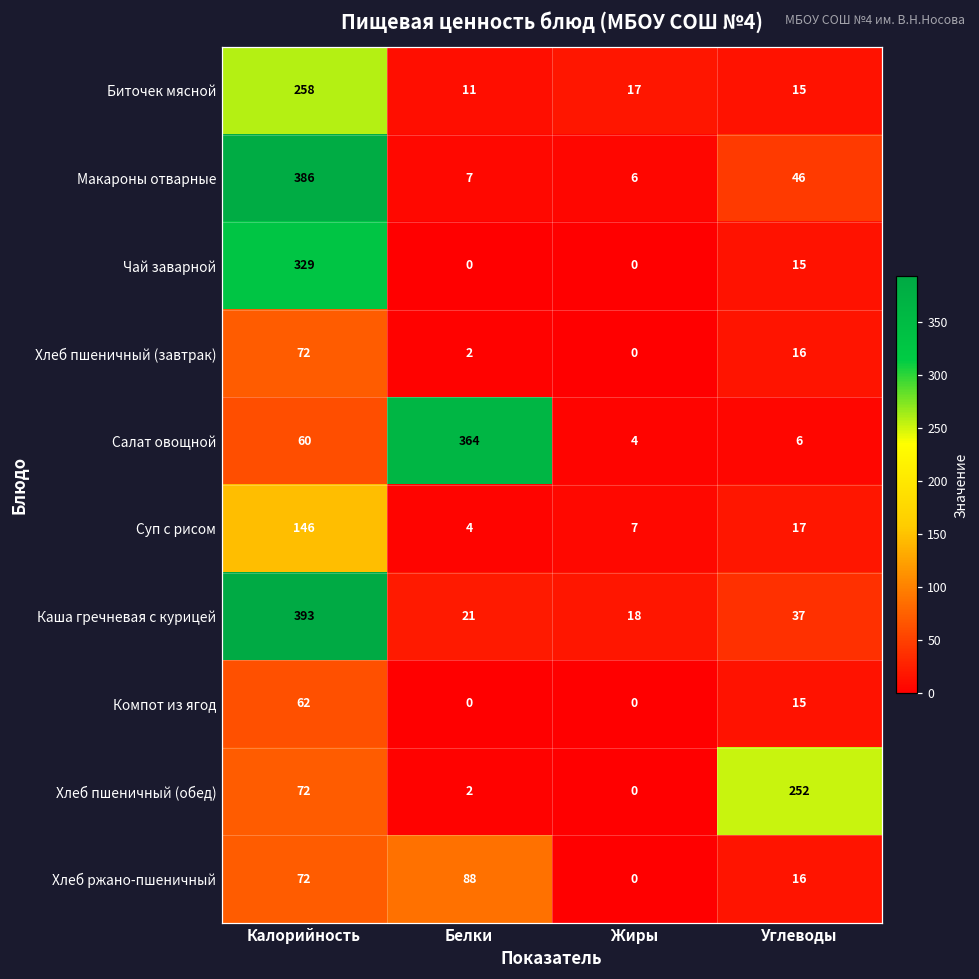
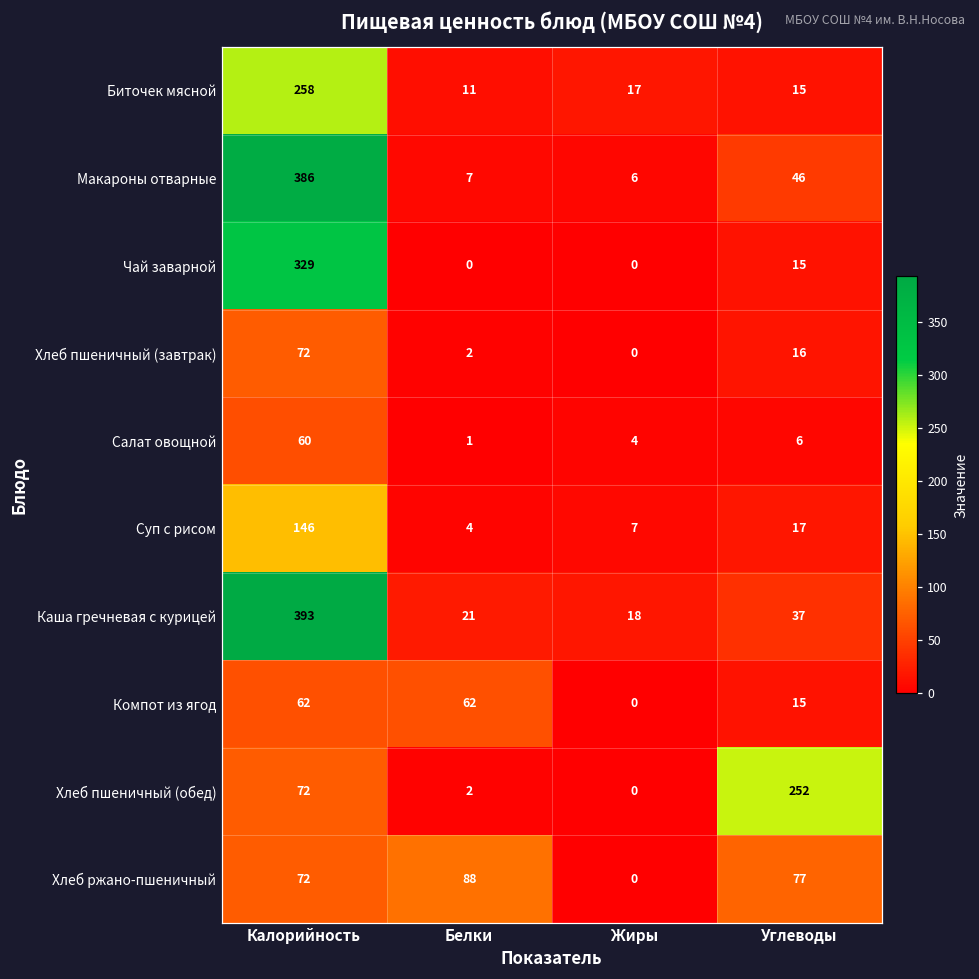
  {
    "Биточек мясной": {
      "Калорийность": 258,
      "Белки": 11,
      "Жиры": 17,
      "Углеводы": 15
    },
    "Макароны отварные": {
      "Калорийность": 386,
      "Белки": 7,
      "Жиры": 6,
      "Углеводы": 46
    },
    "Чай заварной": {
      "Калорийность": 329,
      "Белки": 0,
      "Жиры": 0,
      "Углеводы": 15
    },
    "Хлеб пшеничный (завтрак)": {
      "Калорийность": 72,
      "Белки": 2,
      "Жиры": 0,
      "Углеводы": 16
    },
    "Салат овощной": {
      "Калорийность": 60,
-     "Белки": 364,
+     "Белки": 1,
      "Жиры": 4,
      "Углеводы": 6
    },
    "Суп с рисом": {
      "Калорийность": 146,
      "Белки": 4,
      "Жиры": 7,
      "Углеводы": 17
    },
    "Каша гречневая с курицей": {
      "Калорийность": 393,
      "Белки": 21,
      "Жиры": 18,
      "Углеводы": 37
    },
    "Компот из ягод": {
      "Калорийность": 62,
-     "Белки": 0,
+     "Белки": 62,
      "Жиры": 0,
      "Углеводы": 15
    },
    "Хлеб пшеничный (обед)": {
      "Калорийность": 72,
      "Белки": 2,
      "Жиры": 0,
      "Углеводы": 252
    },
    "Хлеб ржано-пшеничный": {
      "Калорийность": 72,
      "Белки": 88,
      "Жиры": 0,
-     "Углеводы": 16
+     "Углеводы": 77
    }
  }
